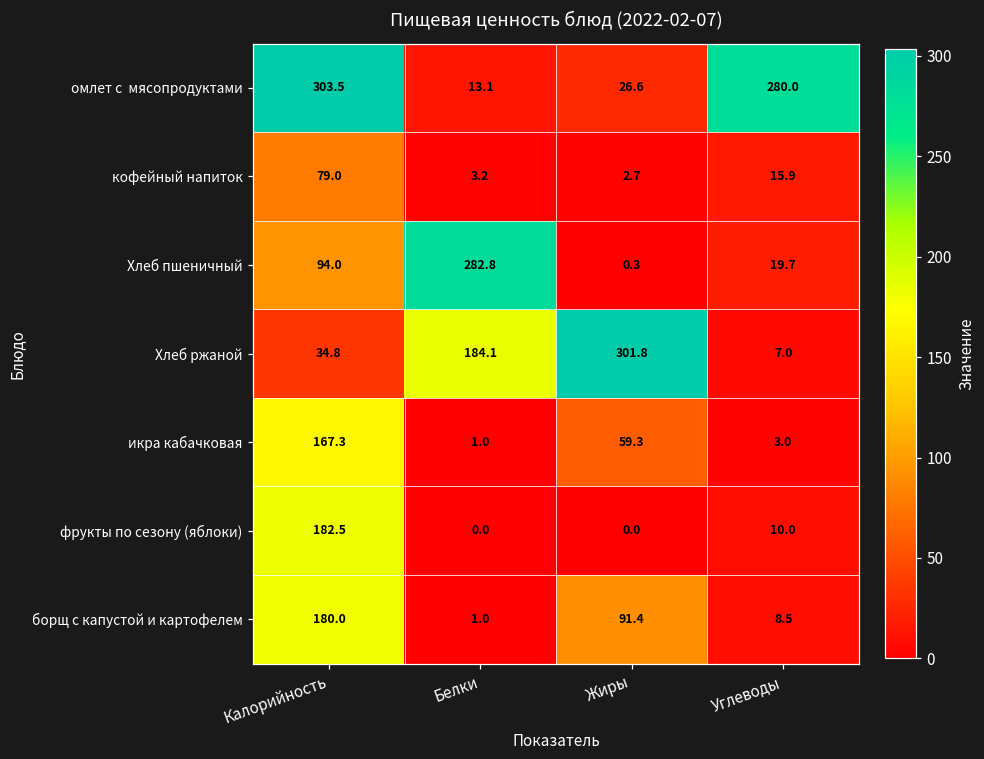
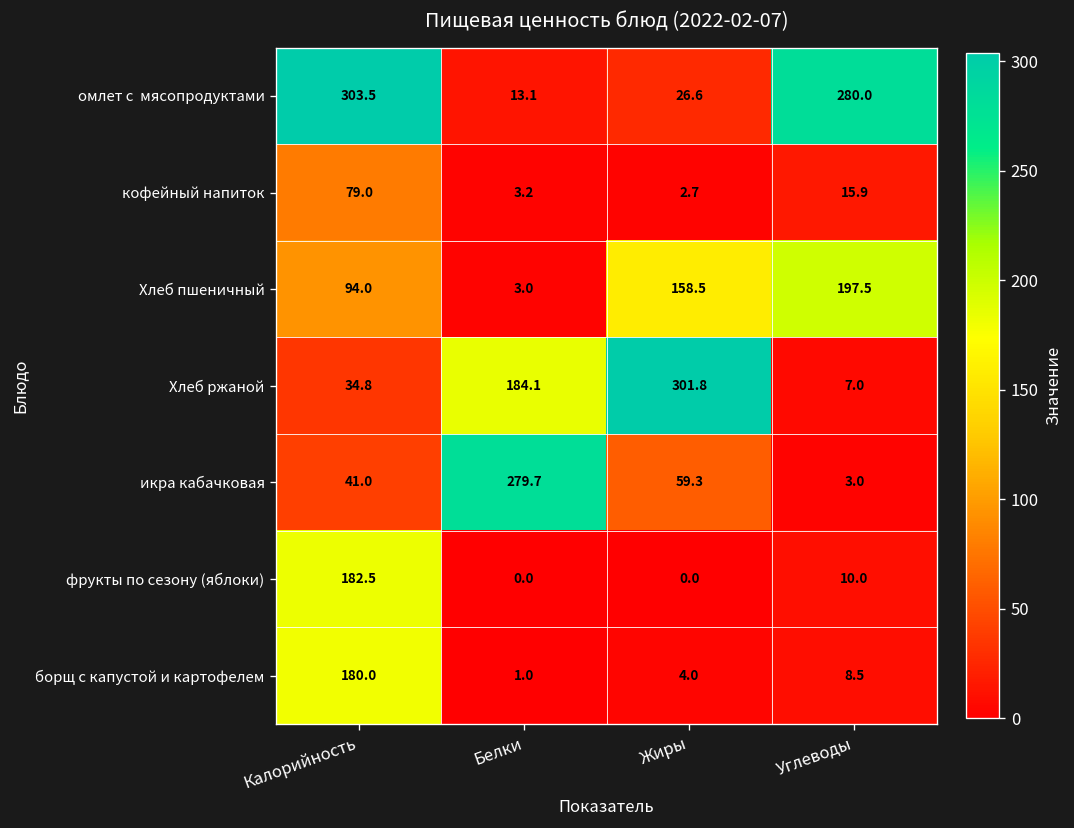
  {
    "омлет с мясопродуктами": {
      "Калорийность": 303.5,
      "Белки": 13.1,
      "Жиры": 26.6,
      "Углеводы": 280.0
    },
    "кофейный напиток": {
      "Калорийность": 79.0,
      "Белки": 3.2,
      "Жиры": 2.7,
      "Углеводы": 15.9
    },
    "Хлеб пшеничный": {
      "Калорийность": 94.0,
-     "Белки": 282.8,
-     "Жиры": 0.3,
-     "Углеводы": 19.7
+     "Белки": 3.0,
+     "Жиры": 158.5,
+     "Углеводы": 197.5
    },
    "Хлеб ржаной": {
      "Калорийность": 34.8,
      "Белки": 184.1,
      "Жиры": 301.8,
      "Углеводы": 7.0
    },
    "икра кабачковая": {
-     "Калорийность": 167.3,
-     "Белки": 1.0,
+     "Калорийность": 41.0,
+     "Белки": 279.7,
      "Жиры": 59.3,
      "Углеводы": 3.0
    },
    "фрукты по сезону (яблоки)": {
      "Калорийность": 182.5,
      "Белки": 0.0,
      "Жиры": 0.0,
      "Углеводы": 10.0
    },
    "борщ с капустой и картофелем": {
      "Калорийность": 180.0,
      "Белки": 1.0,
-     "Жиры": 91.4,
+     "Жиры": 4.0,
      "Углеводы": 8.5
    }
  }
